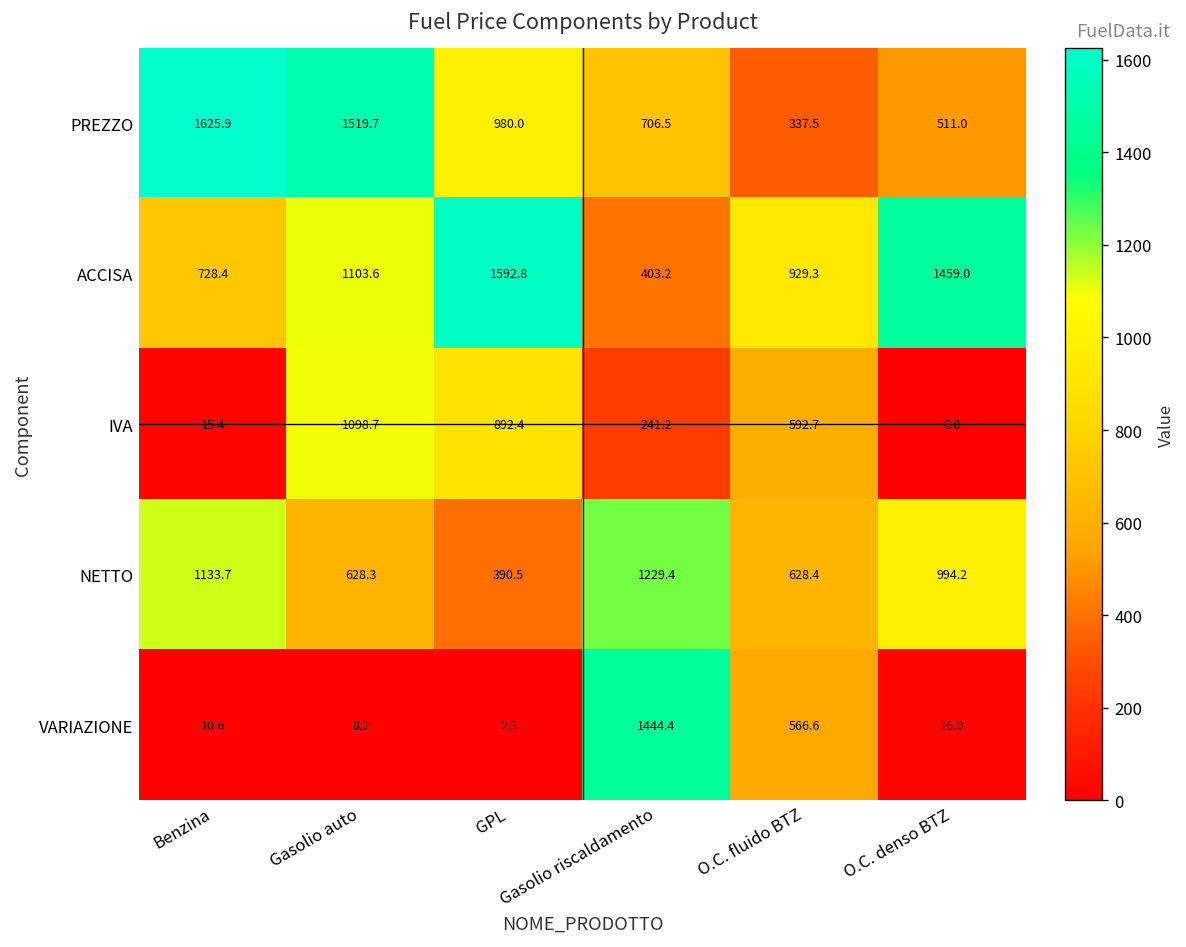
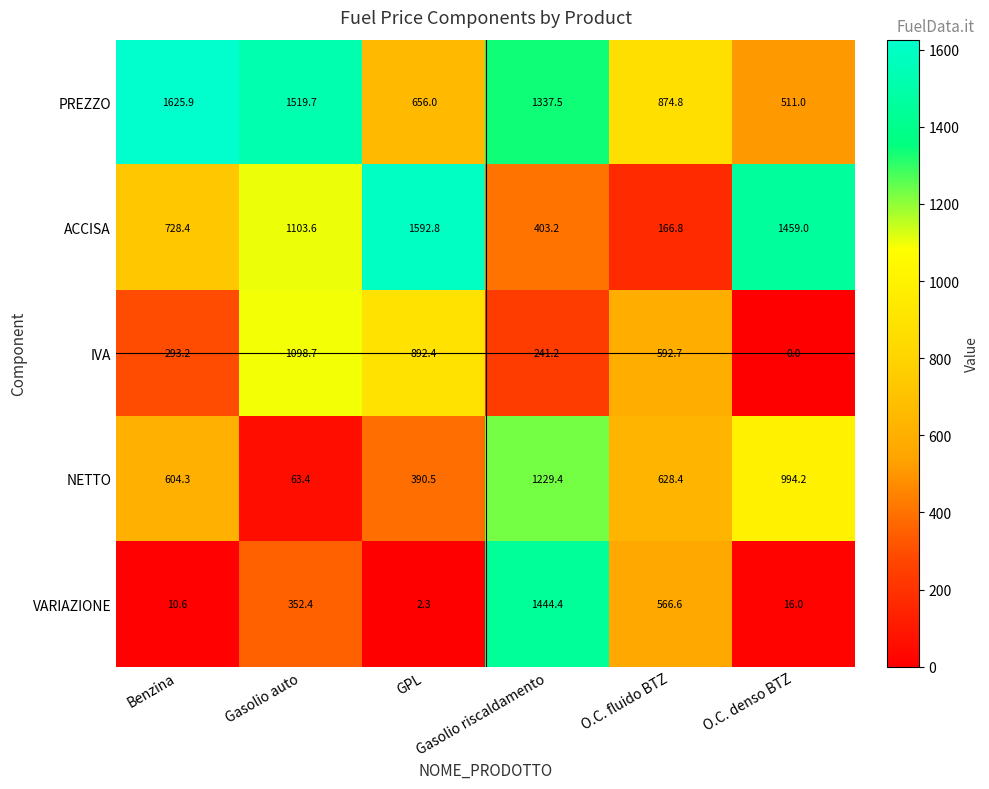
  {
    "PREZZO": {
      "Benzina": 1625.9,
      "Gasolio auto": 1519.7,
-     "GPL": 980.0,
-     "Gasolio riscaldamento": 706.5,
-     "O.C. fluido BTZ": 337.5,
+     "GPL": 656.0,
+     "Gasolio riscaldamento": 1337.5,
+     "O.C. fluido BTZ": 874.8,
      "O.C. denso BTZ": 511.0
    },
    "ACCISA": {
      "Benzina": 728.4,
      "Gasolio auto": 1103.6,
      "GPL": 1592.8,
      "Gasolio riscaldamento": 403.2,
-     "O.C. fluido BTZ": 929.3,
+     "O.C. fluido BTZ": 166.8,
      "O.C. denso BTZ": 1459.0
    },
    "IVA": {
-     "Benzina": 15.4,
+     "Benzina": 293.2,
      "Gasolio auto": 1098.7,
      "GPL": 892.4,
      "Gasolio riscaldamento": 241.2,
      "O.C. fluido BTZ": 592.7,
      "O.C. denso BTZ": 0.0
    },
    "NETTO": {
-     "Benzina": 1133.7,
-     "Gasolio auto": 628.3,
+     "Benzina": 604.3,
+     "Gasolio auto": 63.4,
      "GPL": 390.5,
      "Gasolio riscaldamento": 1229.4,
      "O.C. fluido BTZ": 628.4,
      "O.C. denso BTZ": 994.2
    },
    "VARIAZIONE": {
      "Benzina": 10.6,
-     "Gasolio auto": 8.2,
+     "Gasolio auto": 352.4,
      "GPL": 2.3,
      "Gasolio riscaldamento": 1444.4,
      "O.C. fluido BTZ": 566.6,
      "O.C. denso BTZ": 16.0
    }
  }
